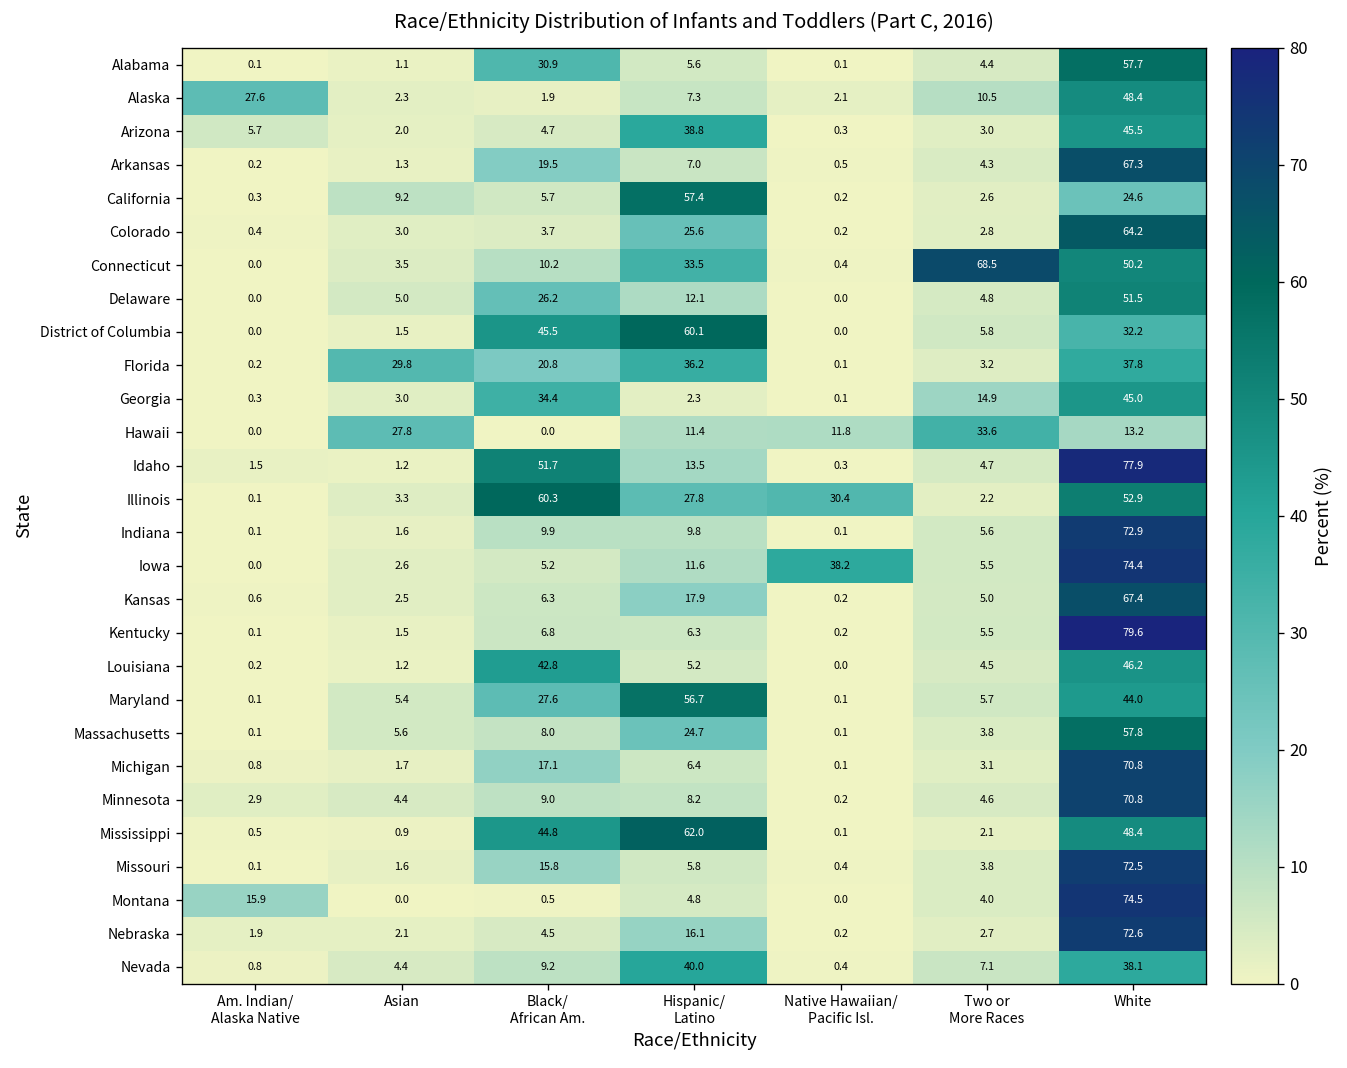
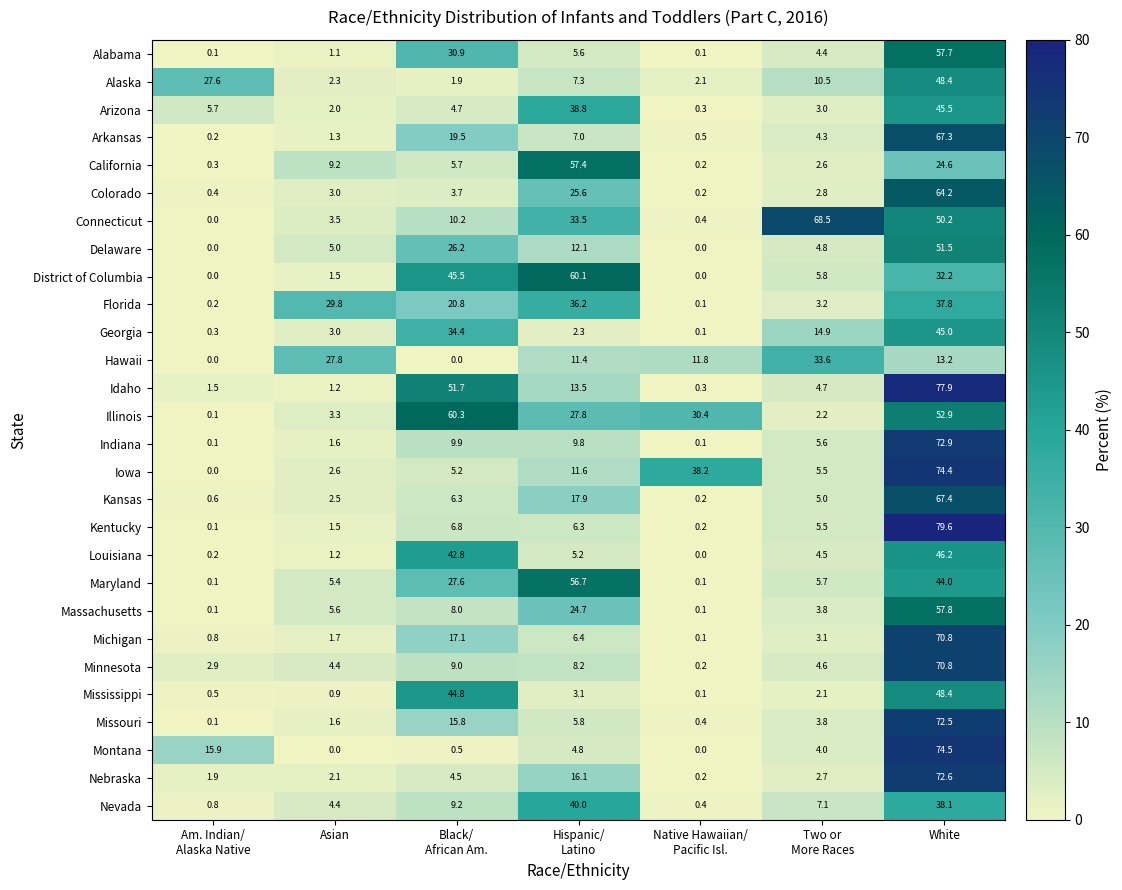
  {
    "Alabama": {
      "Am. Indian/ Alaska Native": 0.1,
      "Asian": 1.1,
      "Black/ African Am.": 30.9,
      "Hispanic/ Latino": 5.6,
      "Native Hawaiian/ Pacific Isl.": 0.1,
      "Two or More Races": 4.4,
      "White": 57.7
    },
    "Alaska": {
      "Am. Indian/ Alaska Native": 27.6,
      "Asian": 2.3,
      "Black/ African Am.": 1.9,
      "Hispanic/ Latino": 7.3,
      "Native Hawaiian/ Pacific Isl.": 2.1,
      "Two or More Races": 10.5,
      "White": 48.4
    },
    "Arizona": {
      "Am. Indian/ Alaska Native": 5.7,
      "Asian": 2.0,
      "Black/ African Am.": 4.7,
      "Hispanic/ Latino": 38.8,
      "Native Hawaiian/ Pacific Isl.": 0.3,
      "Two or More Races": 3.0,
      "White": 45.5
    },
    "Arkansas": {
      "Am. Indian/ Alaska Native": 0.2,
      "Asian": 1.3,
      "Black/ African Am.": 19.5,
      "Hispanic/ Latino": 7.0,
      "Native Hawaiian/ Pacific Isl.": 0.5,
      "Two or More Races": 4.3,
      "White": 67.3
    },
    "California": {
      "Am. Indian/ Alaska Native": 0.3,
      "Asian": 9.2,
      "Black/ African Am.": 5.7,
      "Hispanic/ Latino": 57.4,
      "Native Hawaiian/ Pacific Isl.": 0.2,
      "Two or More Races": 2.6,
      "White": 24.6
    },
    "Colorado": {
      "Am. Indian/ Alaska Native": 0.4,
      "Asian": 3.0,
      "Black/ African Am.": 3.7,
      "Hispanic/ Latino": 25.6,
      "Native Hawaiian/ Pacific Isl.": 0.2,
      "Two or More Races": 2.8,
      "White": 64.2
    },
    "Connecticut": {
      "Am. Indian/ Alaska Native": 0.0,
      "Asian": 3.5,
      "Black/ African Am.": 10.2,
      "Hispanic/ Latino": 33.5,
      "Native Hawaiian/ Pacific Isl.": 0.4,
      "Two or More Races": 68.5,
      "White": 50.2
    },
    "Delaware": {
      "Am. Indian/ Alaska Native": 0.0,
      "Asian": 5.0,
      "Black/ African Am.": 26.2,
      "Hispanic/ Latino": 12.1,
      "Native Hawaiian/ Pacific Isl.": 0.0,
      "Two or More Races": 4.8,
      "White": 51.5
    },
    "District of Columbia": {
      "Am. Indian/ Alaska Native": 0.0,
      "Asian": 1.5,
      "Black/ African Am.": 45.5,
      "Hispanic/ Latino": 60.1,
      "Native Hawaiian/ Pacific Isl.": 0.0,
      "Two or More Races": 5.8,
      "White": 32.2
    },
    "Florida": {
      "Am. Indian/ Alaska Native": 0.2,
      "Asian": 29.8,
      "Black/ African Am.": 20.8,
      "Hispanic/ Latino": 36.2,
      "Native Hawaiian/ Pacific Isl.": 0.1,
      "Two or More Races": 3.2,
      "White": 37.8
    },
    "Georgia": {
      "Am. Indian/ Alaska Native": 0.3,
      "Asian": 3.0,
      "Black/ African Am.": 34.4,
      "Hispanic/ Latino": 2.3,
      "Native Hawaiian/ Pacific Isl.": 0.1,
      "Two or More Races": 14.9,
      "White": 45.0
    },
    "Hawaii": {
      "Am. Indian/ Alaska Native": 0.0,
      "Asian": 27.8,
      "Black/ African Am.": 0.0,
      "Hispanic/ Latino": 11.4,
      "Native Hawaiian/ Pacific Isl.": 11.8,
      "Two or More Races": 33.6,
      "White": 13.2
    },
    "Idaho": {
      "Am. Indian/ Alaska Native": 1.5,
      "Asian": 1.2,
      "Black/ African Am.": 51.7,
      "Hispanic/ Latino": 13.5,
      "Native Hawaiian/ Pacific Isl.": 0.3,
      "Two or More Races": 4.7,
      "White": 77.9
    },
    "Illinois": {
      "Am. Indian/ Alaska Native": 0.1,
      "Asian": 3.3,
      "Black/ African Am.": 60.3,
      "Hispanic/ Latino": 27.8,
      "Native Hawaiian/ Pacific Isl.": 30.4,
      "Two or More Races": 2.2,
      "White": 52.9
    },
    "Indiana": {
      "Am. Indian/ Alaska Native": 0.1,
      "Asian": 1.6,
      "Black/ African Am.": 9.9,
      "Hispanic/ Latino": 9.8,
      "Native Hawaiian/ Pacific Isl.": 0.1,
      "Two or More Races": 5.6,
      "White": 72.9
    },
    "Iowa": {
      "Am. Indian/ Alaska Native": 0.0,
      "Asian": 2.6,
      "Black/ African Am.": 5.2,
      "Hispanic/ Latino": 11.6,
      "Native Hawaiian/ Pacific Isl.": 38.2,
      "Two or More Races": 5.5,
      "White": 74.4
    },
    "Kansas": {
      "Am. Indian/ Alaska Native": 0.6,
      "Asian": 2.5,
      "Black/ African Am.": 6.3,
      "Hispanic/ Latino": 17.9,
      "Native Hawaiian/ Pacific Isl.": 0.2,
      "Two or More Races": 5.0,
      "White": 67.4
    },
    "Kentucky": {
      "Am. Indian/ Alaska Native": 0.1,
      "Asian": 1.5,
      "Black/ African Am.": 6.8,
      "Hispanic/ Latino": 6.3,
      "Native Hawaiian/ Pacific Isl.": 0.2,
      "Two or More Races": 5.5,
      "White": 79.6
    },
    "Louisiana": {
      "Am. Indian/ Alaska Native": 0.2,
      "Asian": 1.2,
      "Black/ African Am.": 42.8,
      "Hispanic/ Latino": 5.2,
      "Native Hawaiian/ Pacific Isl.": 0.0,
      "Two or More Races": 4.5,
      "White": 46.2
    },
    "Maryland": {
      "Am. Indian/ Alaska Native": 0.1,
      "Asian": 5.4,
      "Black/ African Am.": 27.6,
      "Hispanic/ Latino": 56.7,
      "Native Hawaiian/ Pacific Isl.": 0.1,
      "Two or More Races": 5.7,
      "White": 44.0
    },
    "Massachusetts": {
      "Am. Indian/ Alaska Native": 0.1,
      "Asian": 5.6,
      "Black/ African Am.": 8.0,
      "Hispanic/ Latino": 24.7,
      "Native Hawaiian/ Pacific Isl.": 0.1,
      "Two or More Races": 3.8,
      "White": 57.8
    },
    "Michigan": {
      "Am. Indian/ Alaska Native": 0.8,
      "Asian": 1.7,
      "Black/ African Am.": 17.1,
      "Hispanic/ Latino": 6.4,
      "Native Hawaiian/ Pacific Isl.": 0.1,
      "Two or More Races": 3.1,
      "White": 70.8
    },
    "Minnesota": {
      "Am. Indian/ Alaska Native": 2.9,
      "Asian": 4.4,
      "Black/ African Am.": 9.0,
      "Hispanic/ Latino": 8.2,
      "Native Hawaiian/ Pacific Isl.": 0.2,
      "Two or More Races": 4.6,
      "White": 70.8
    },
    "Mississippi": {
      "Am. Indian/ Alaska Native": 0.5,
      "Asian": 0.9,
      "Black/ African Am.": 44.8,
-     "Hispanic/ Latino": 62.0,
+     "Hispanic/ Latino": 3.1,
      "Native Hawaiian/ Pacific Isl.": 0.1,
      "Two or More Races": 2.1,
      "White": 48.4
    },
    "Missouri": {
      "Am. Indian/ Alaska Native": 0.1,
      "Asian": 1.6,
      "Black/ African Am.": 15.8,
      "Hispanic/ Latino": 5.8,
      "Native Hawaiian/ Pacific Isl.": 0.4,
      "Two or More Races": 3.8,
      "White": 72.5
    },
    "Montana": {
      "Am. Indian/ Alaska Native": 15.9,
      "Asian": 0.0,
      "Black/ African Am.": 0.5,
      "Hispanic/ Latino": 4.8,
      "Native Hawaiian/ Pacific Isl.": 0.0,
      "Two or More Races": 4.0,
      "White": 74.5
    },
    "Nebraska": {
      "Am. Indian/ Alaska Native": 1.9,
      "Asian": 2.1,
      "Black/ African Am.": 4.5,
      "Hispanic/ Latino": 16.1,
      "Native Hawaiian/ Pacific Isl.": 0.2,
      "Two or More Races": 2.7,
      "White": 72.6
    },
    "Nevada": {
      "Am. Indian/ Alaska Native": 0.8,
      "Asian": 4.4,
      "Black/ African Am.": 9.2,
      "Hispanic/ Latino": 40.0,
      "Native Hawaiian/ Pacific Isl.": 0.4,
      "Two or More Races": 7.1,
      "White": 38.1
    }
  }
